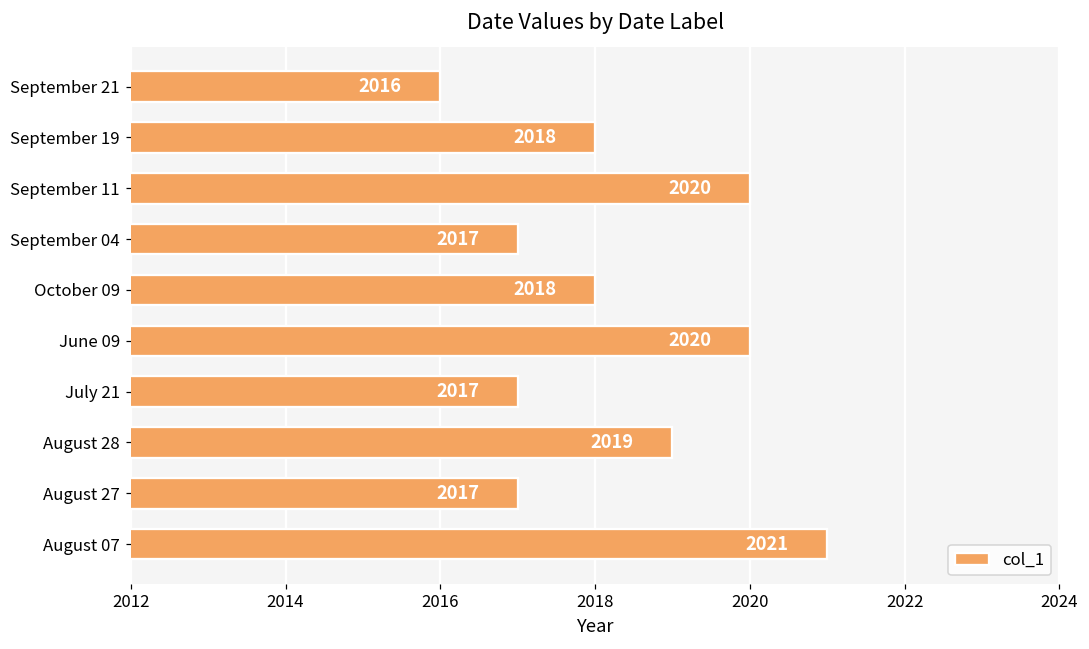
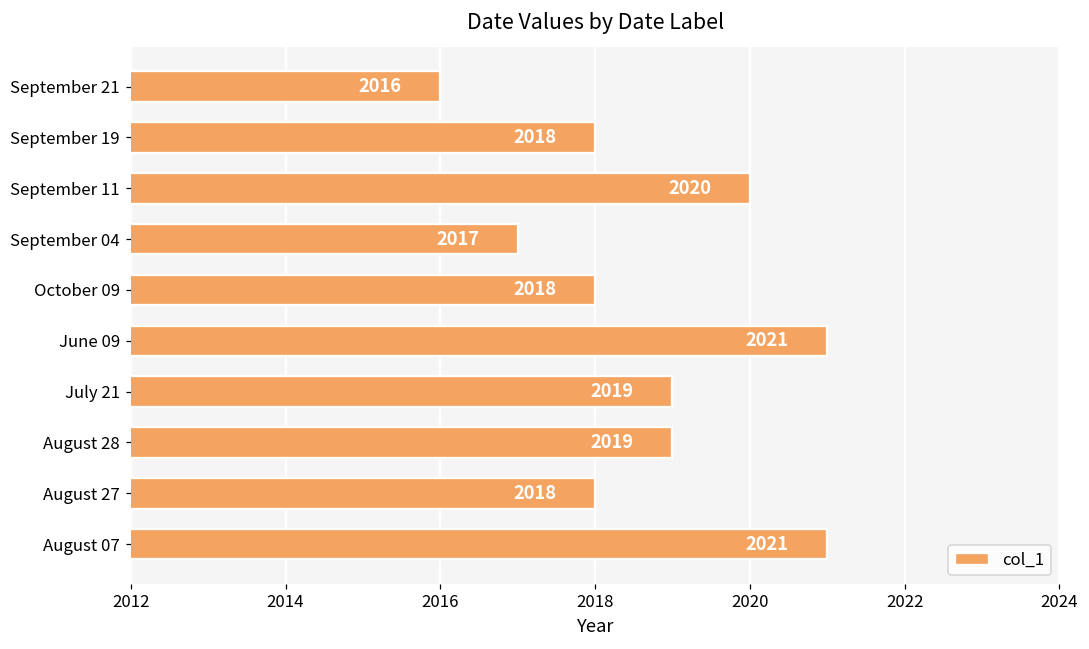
  {
    "September 21": 2016,
    "September 19": 2018,
    "September 11": 2020,
    "September 04": 2017,
    "October 09": 2018,
-   "June 09": 2020,
-   "July 21": 2017,
+   "June 09": 2021,
+   "July 21": 2019,
    "August 28": 2019,
-   "August 27": 2017,
+   "August 27": 2018,
    "August 07": 2021
  }
